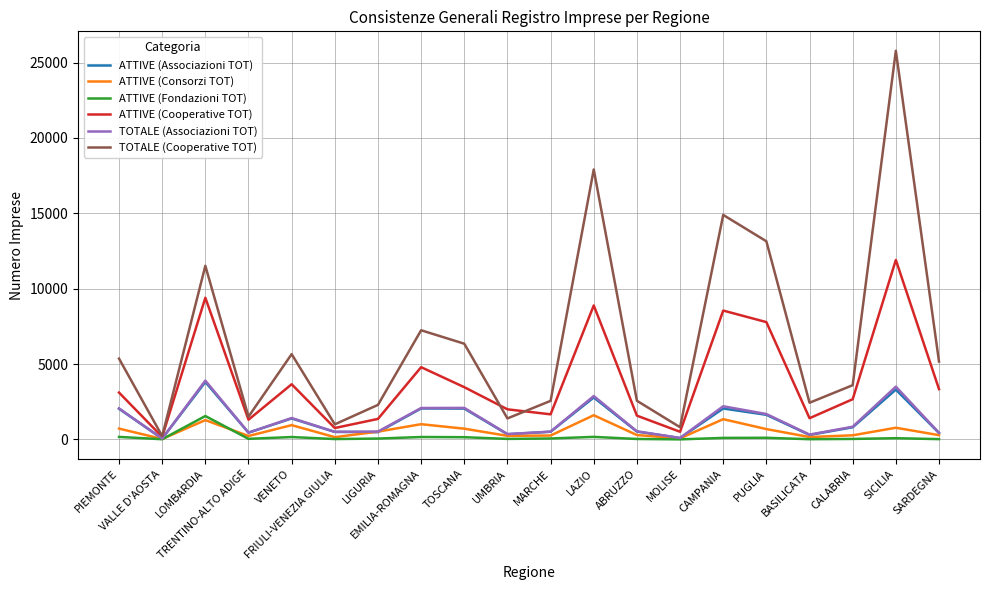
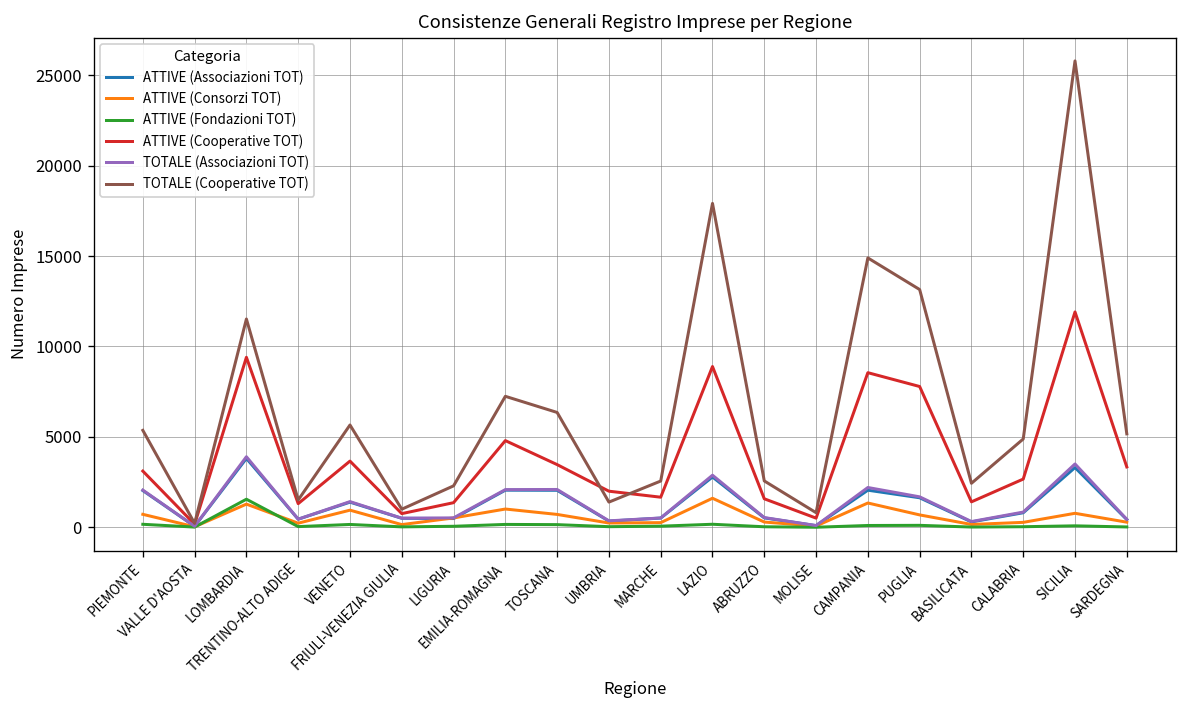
  {
    "ATTIVE (Associazioni TOT)": {
      "SICILIA": 3300
    },
    "ATTIVE (Consorzi TOT)": {
      "PIEMONTE": 700,
      "LOMBARDIA": 1300,
      "TRENTINO-ALTO ADIGE": 200,
      "VENETO": 900,
      "EMILIA-ROMAGNA": 1000,
      "TOSCANA": 700,
      "MARCHE": 300,
      "LAZIO": 1600,
      "ABRUZZO": 300,
      "CAMPANIA": 1300,
      "PUGLIA": 700,
      "CALABRIA": 300,
      "SICILIA": 800
    },
    "ATTIVE (Fondazioni TOT)": {
      "PIEMONTE": 200,
      "LOMBARDIA": 1600,
      "TRENTINO-ALTO ADIGE": 0,
      "VENETO": 200,
      "LIGURIA": 100,
      "EMILIA-ROMAGNA": 200,
      "TOSCANA": 100,
      "UMBRIA": 0,
      "MARCHE": 100,
      "LAZIO": 200,
      "ABRUZZO": 0,
      "CAMPANIA": 100,
      "PUGLIA": 100,
      "CALABRIA": 0,
      "SICILIA": 100,
      "SARDEGNA": 0
    },
    "ATTIVE (Cooperative TOT)": {
      "PIEMONTE": 3100,
      "LOMBARDIA": 9400,
      "TRENTINO-ALTO ADIGE": 1300,
      "VENETO": 3700,
      "FRIULI-VENEZIA GIULIA": 800,
      "LIGURIA": 1400,
      "EMILIA-ROMAGNA": 4800,
      "TOSCANA": 3500,
      "UMBRIA": 2000,
      "MARCHE": 1700,
      "LAZIO": 8900,
      "ABRUZZO": 1600,
      "MOLISE": 500,
      "CAMPANIA": 8600,
      "PUGLIA": 7800,
      "BASILICATA": 1400,
      "CALABRIA": 2700,
      "SICILIA": 11900,
      "SARDEGNA": 3300
    },
    "TOTALE (Associazioni TOT)": {
      "SICILIA": 3500
    },
    "TOTALE (Cooperative TOT)": {
      "PIEMONTE": 5400,
      "LOMBARDIA": 11500,
      "TRENTINO-ALTO ADIGE": 1500,
      "VENETO": 5700,
      "FRIULI-VENEZIA GIULIA": 1000,
      "LIGURIA": 2300,
      "EMILIA-ROMAGNA": 7200,
      "TOSCANA": 6400,
      "UMBRIA": 1400,
      "MARCHE": 2600,
      "LAZIO": 17900,
      "ABRUZZO": 2600,
      "MOLISE": 800,
      "CAMPANIA": 14900,
      "PUGLIA": 13100,
      "BASILICATA": 2400,
-     "CALABRIA": 3600,
+     "CALABRIA": 4900,
      "SICILIA": 25800,
      "SARDEGNA": 5200
    }
  }
